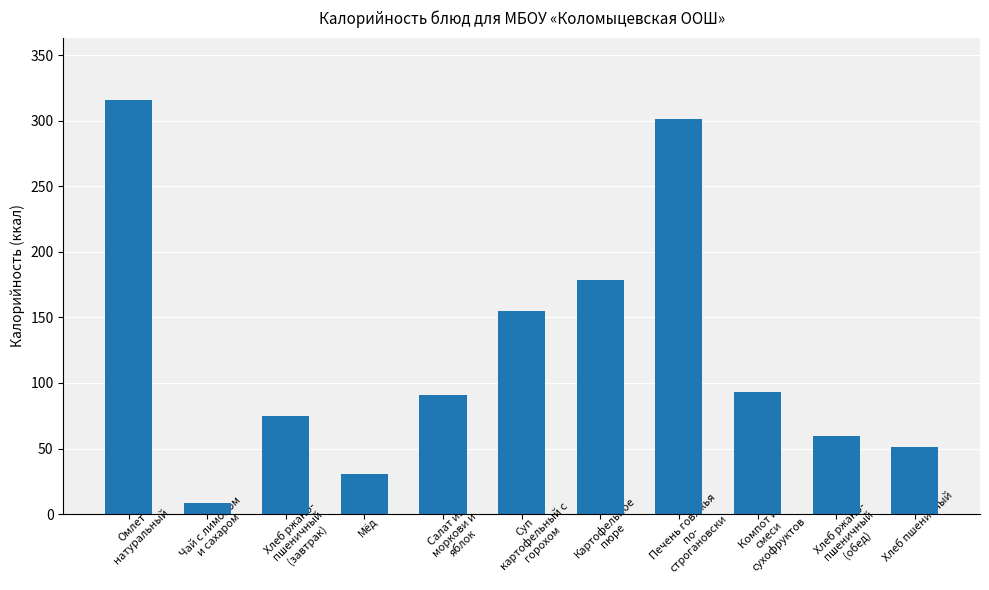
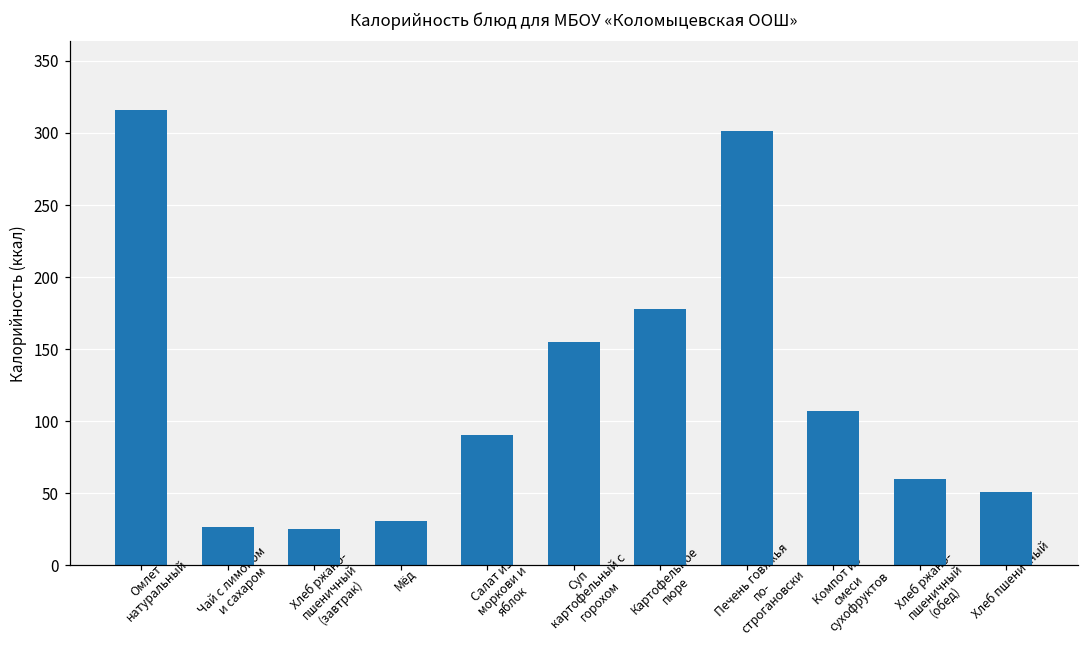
  {
    "Омлет натуральный": 316,
-   "Чай с лимоном и сахаром": 9,
-   "Хлеб ржано- пшеничный (завтрак)": 75,
+   "Чай с лимоном и сахаром": 27,
+   "Хлеб ржано- пшеничный (завтрак)": 26,
    "Мёд": 31,
    "Салат из моркови и яблок": 91,
    "Суп картофельный с горохом": 155,
    "Картофельное пюре": 178,
    "Печень говяжья по- строгановски": 301,
-   "Компот из смеси сухофруктов": 93,
+   "Компот из смеси сухофруктов": 107,
    "Хлеб ржано- пшеничный (обед)": 60,
    "Хлеб пшеничный": 51
  }
